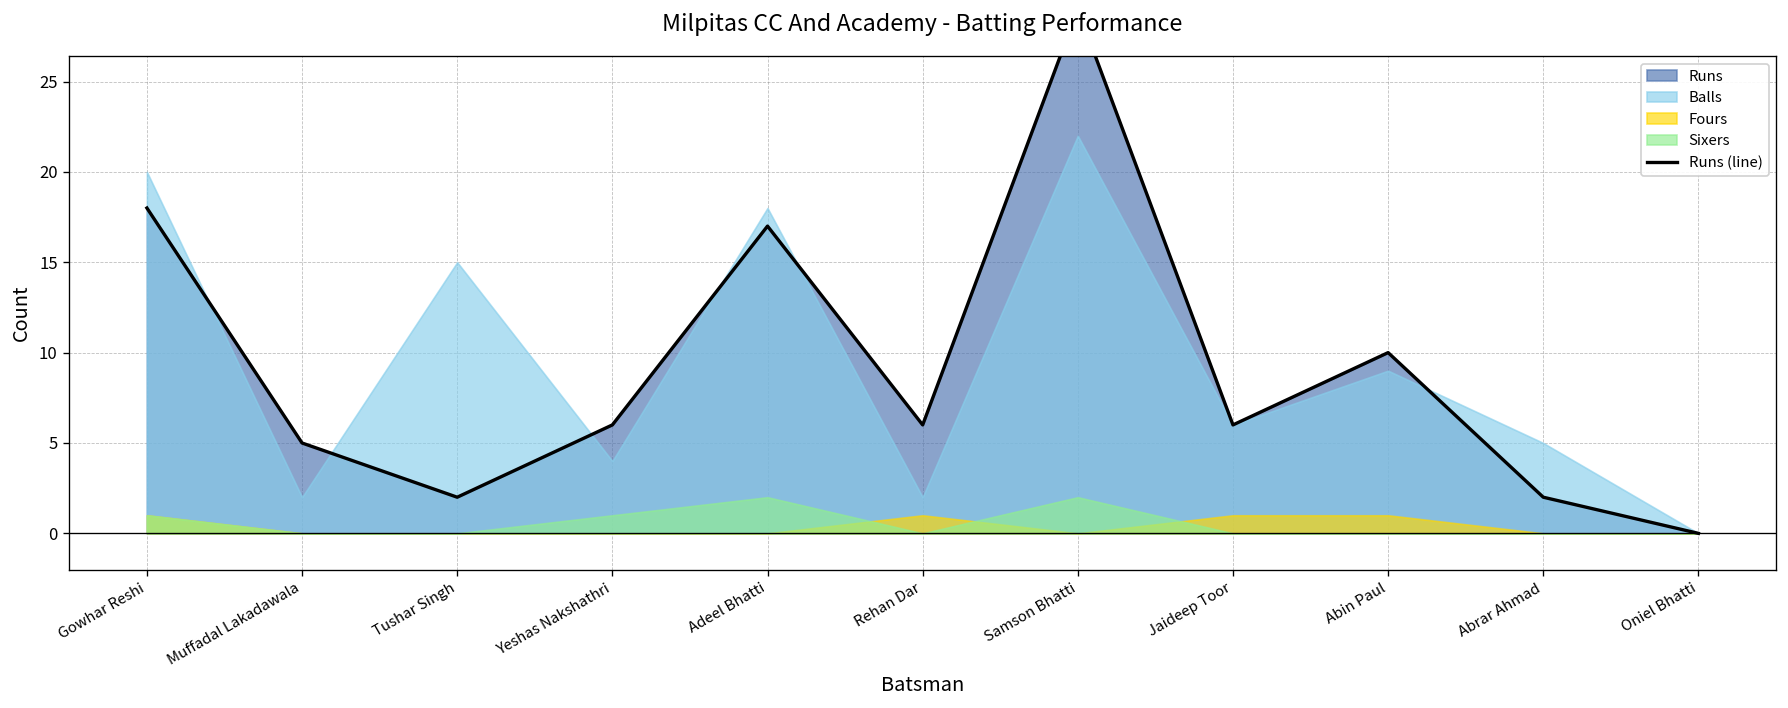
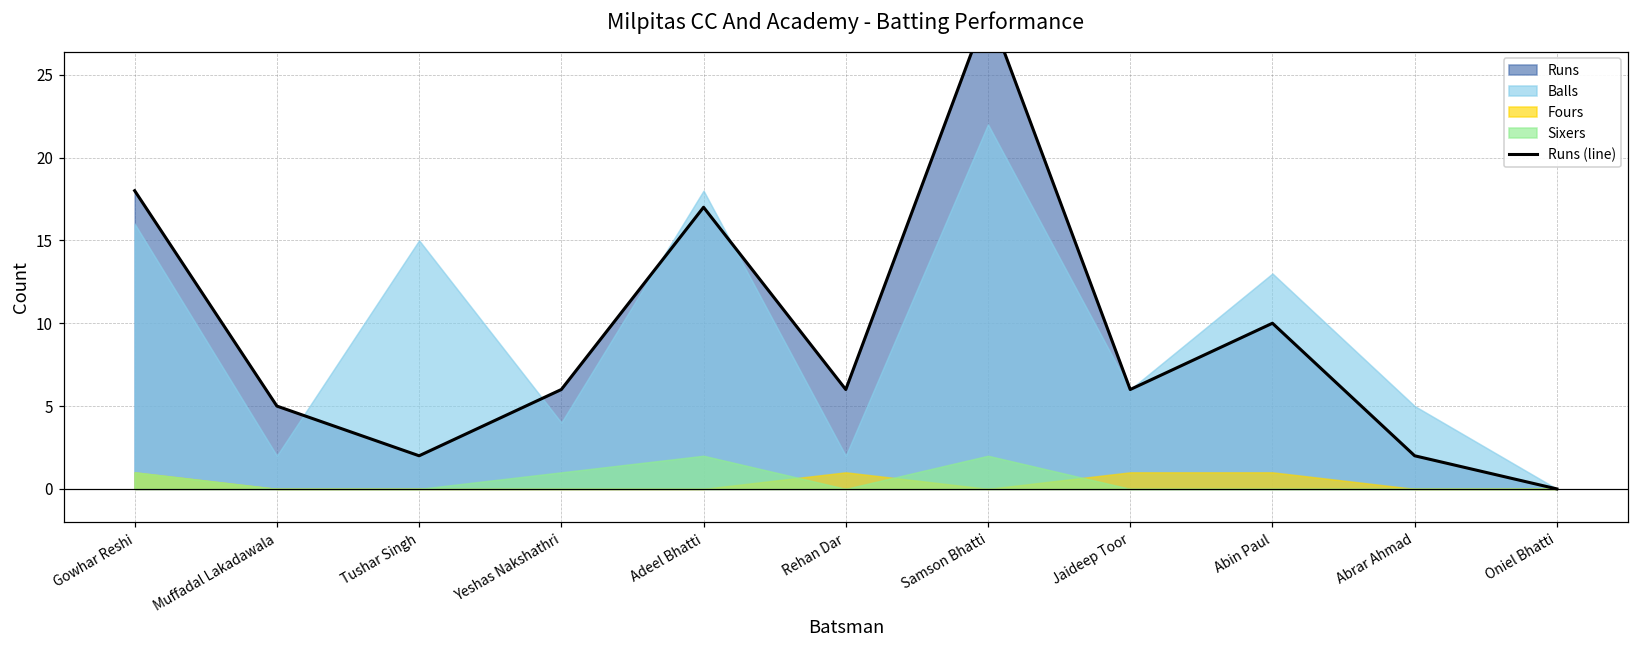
  {
    "Runs": {
      "Gowhar Reshi": 18,
      "Muffadal Lakadawala": 5,
      "Tushar Singh": 2,
      "Yeshas Nakshathri": 6,
      "Adeel Bhatti": 17,
      "Rehan Dar": 6,
      "Abin Paul": 10,
      "Abrar Ahmad": 2
    },
    "Balls": {
-     "Gowhar Reshi": 20,
+     "Gowhar Reshi": 16,
      "Muffadal Lakadawala": 2,
      "Tushar Singh": 15,
      "Yeshas Nakshathri": 4,
      "Adeel Bhatti": 18,
      "Rehan Dar": 2,
      "Samson Bhatti": 22,
-     "Abin Paul": 9,
+     "Abin Paul": 13,
      "Abrar Ahmad": 5
    },
    "Fours": {
      "Yeshas Nakshathri": 0,
      "Adeel Bhatti": 0,
      "Rehan Dar": 1,
      "Samson Bhatti": 0,
      "Jaideep Toor": 1,
      "Abin Paul": 1
    },
    "Sixers": {
      "Yeshas Nakshathri": 1,
      "Adeel Bhatti": 2,
      "Rehan Dar": 0,
      "Samson Bhatti": 2,
      "Jaideep Toor": 0,
      "Abin Paul": 0
    }
  }
